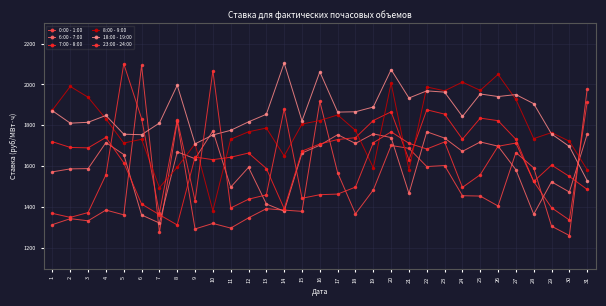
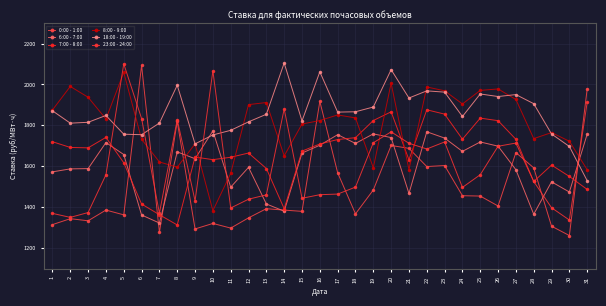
  {
    "8:00 - 9:00": {
      "2": 1990,
      "3": 1940,
      "4": 1830,
-     "5": 1710,
+     "5": 2060,
      "6": 1730,
-     "7": 1500,
+     "7": 1620,
      "8": 1600,
      "10": 1380,
-     "11": 1730,
-     "12": 1770,
-     "13": 1790,
+     "11": 1570,
+     "12": 1900,
+     "13": 1910,
      "14": 1650,
      "15": 1810,
      "16": 1820,
      "17": 1850,
-     "18": 1780,
+     "18": 1840,
      "19": 1590,
      "20": 2010,
      "21": 1580,
      "22": 1990,
-     "24": 2010,
+     "24": 1900,
      "25": 1970,
-     "26": 2050,
+     "26": 1980,
      "27": 1930,
      "28": 1740,
      "30": 1720,
      "31": 1580
    }
  }
